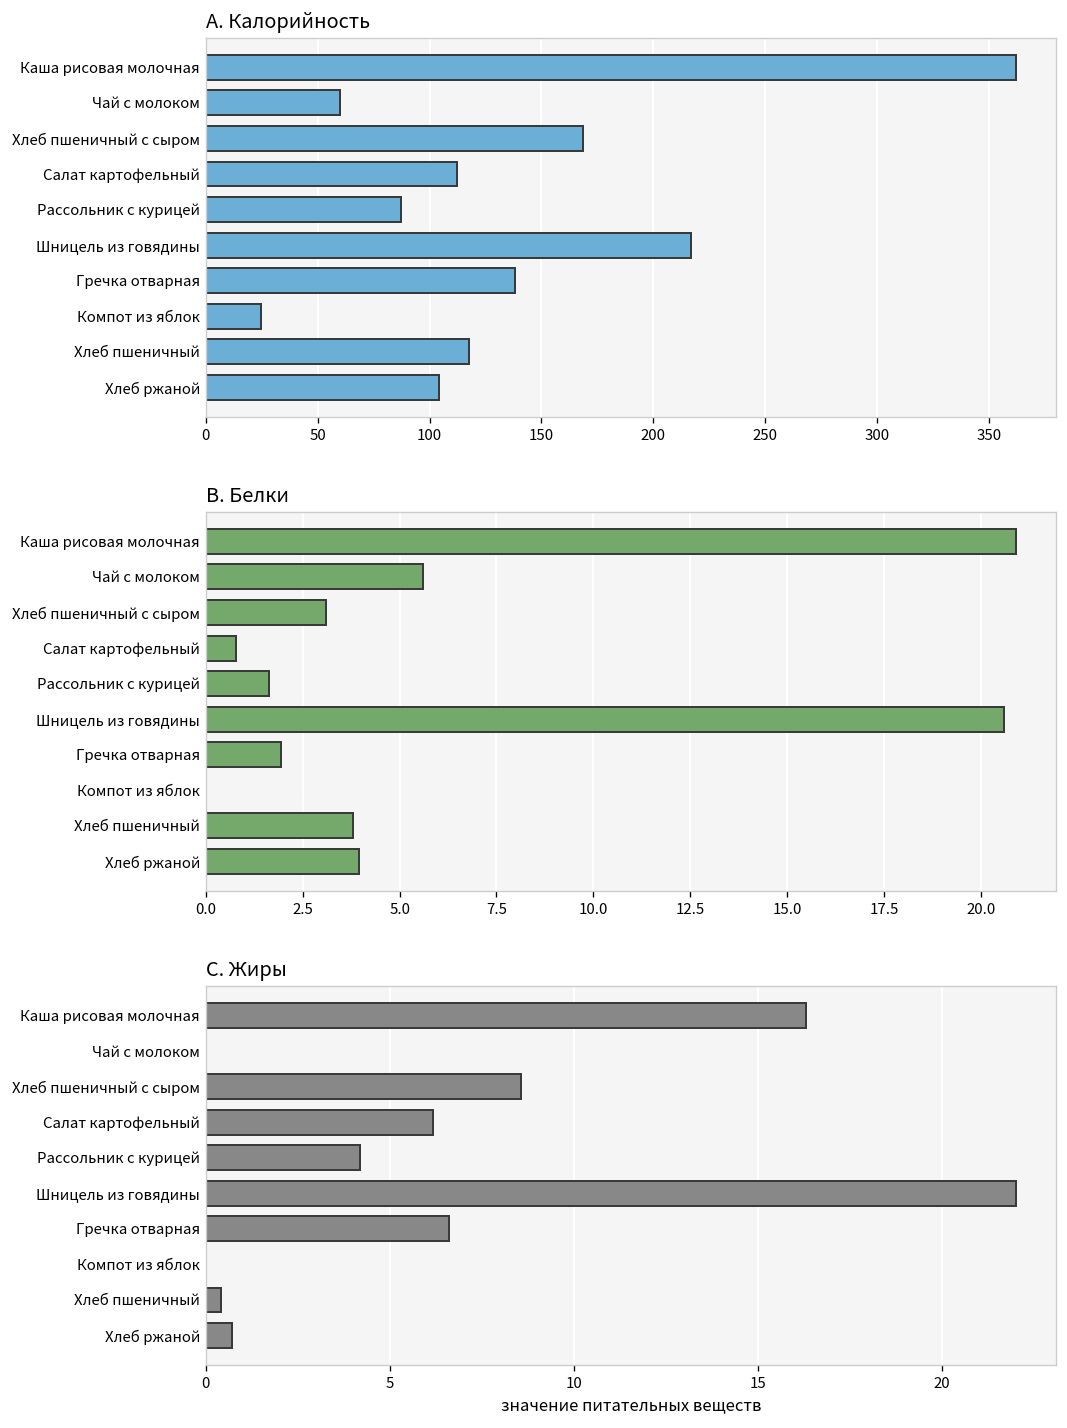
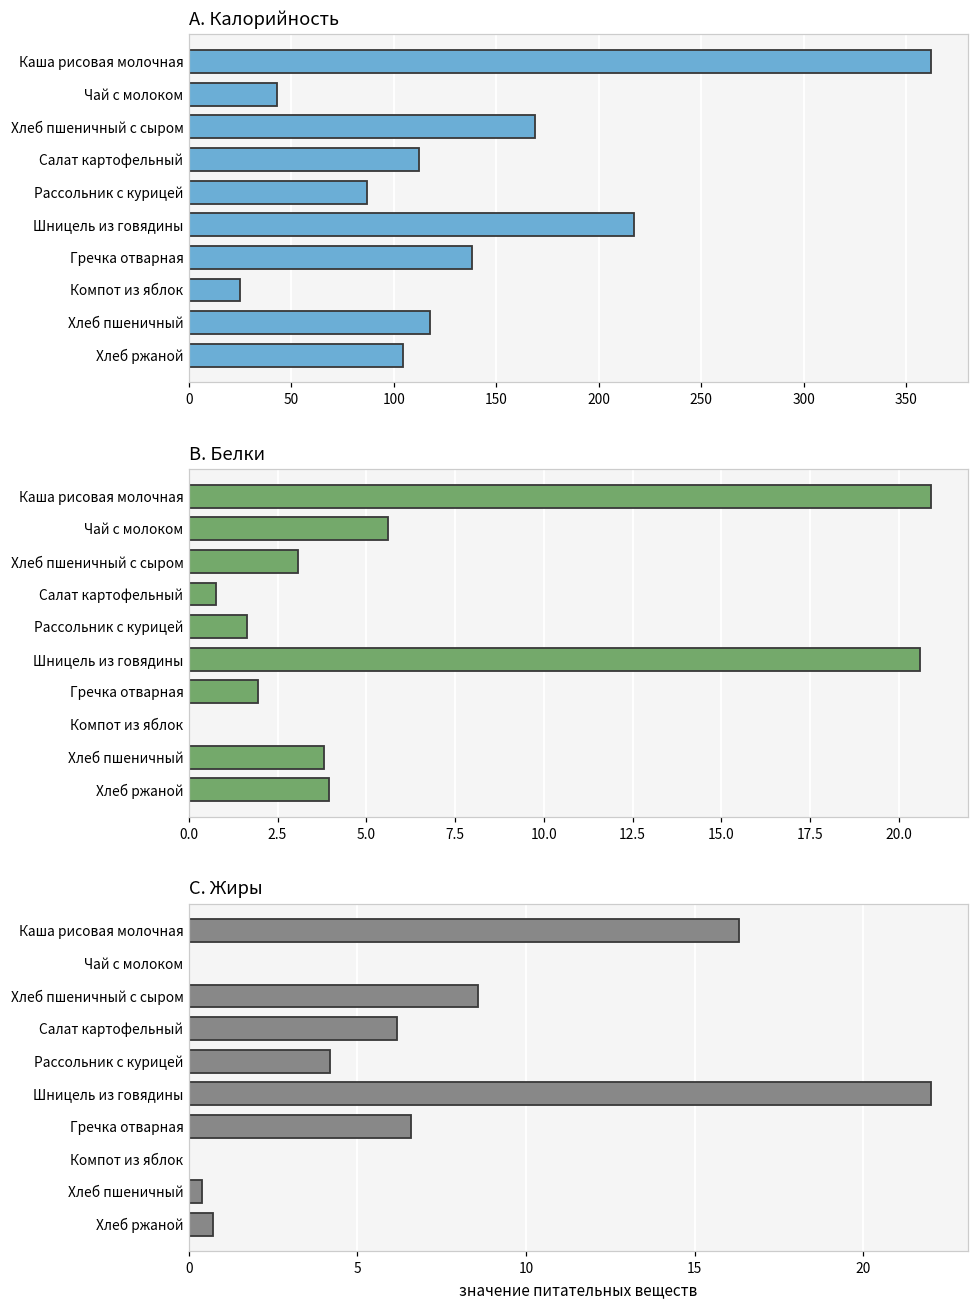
  {
    "A. Калорийность": {
      "Каша рисовая молочная": 362,
-     "Чай с молоком": 60,
+     "Чай с молоком": 43,
      "Хлеб пшеничный с сыром": 169,
      "Салат картофельный": 112,
      "Рассольник с курицей": 87,
      "Шницель из говядины": 217,
      "Гречка отварная": 138,
      "Компот из яблок": 25,
      "Хлеб пшеничный": 118,
      "Хлеб ржаной": 104
    },
    "B. Белки": {
      "Каша рисовая молочная": 20.9,
      "Чай с молоком": 5.6,
      "Хлеб пшеничный с сыром": 3.1,
      "Салат картофельный": 0.8,
      "Рассольник с курицей": 1.6,
      "Шницель из говядины": 20.6,
      "Гречка отварная": 1.9,
      "Компот из яблок": 0.0,
      "Хлеб пшеничный": 3.8,
      "Хлеб ржаной": 4.0
    },
    "C. Жиры": {
      "Каша рисовая молочная": 16.3,
      "Чай с молоком": 0.0,
      "Хлеб пшеничный с сыром": 8.6,
      "Салат картофельный": 6.2,
      "Рассольник с курицей": 4.2,
      "Шницель из говядины": 22.0,
      "Гречка отварная": 6.6,
      "Компот из яблок": 0.0,
      "Хлеб пшеничный": 0.4,
      "Хлеб ржаной": 0.7
    }
  }
